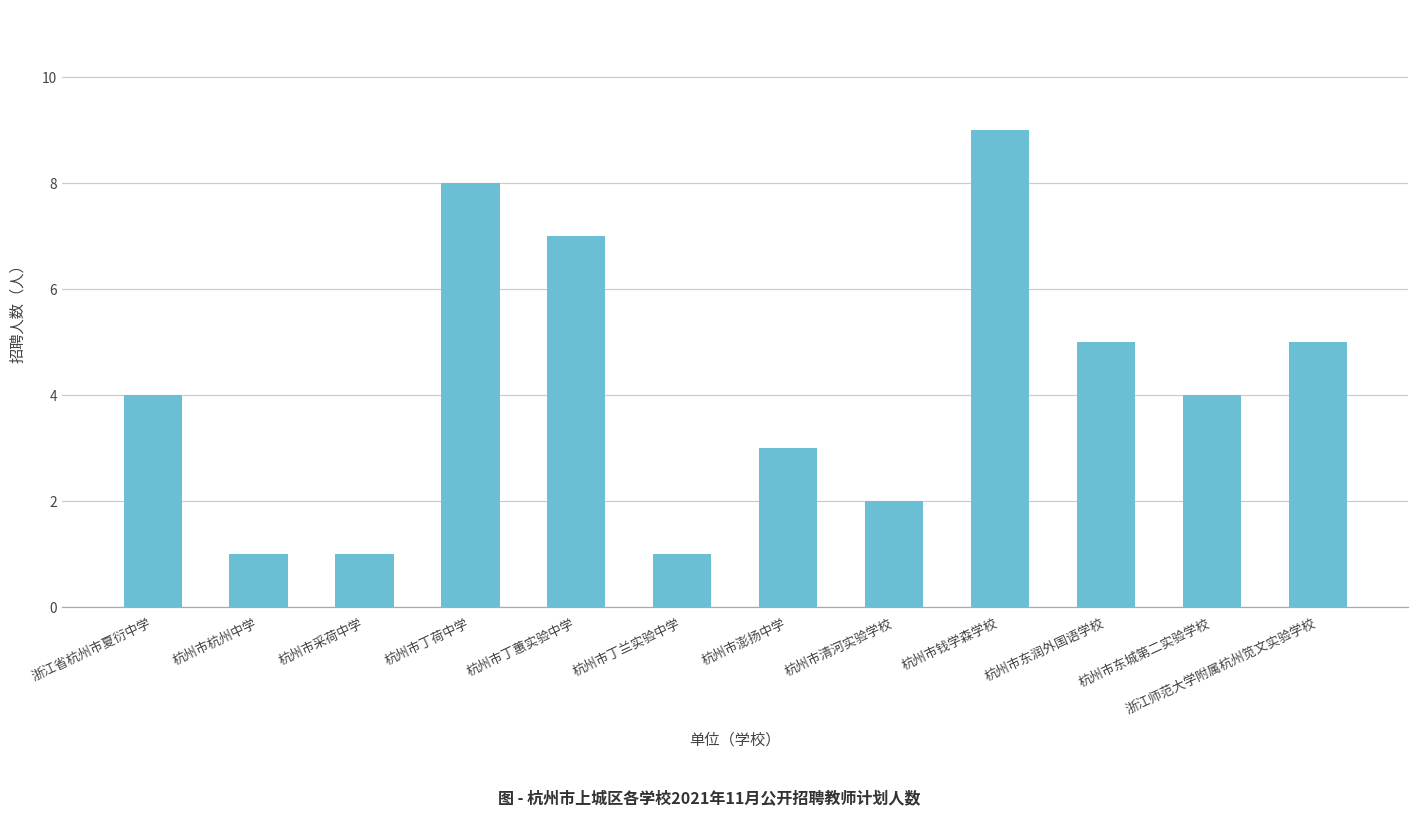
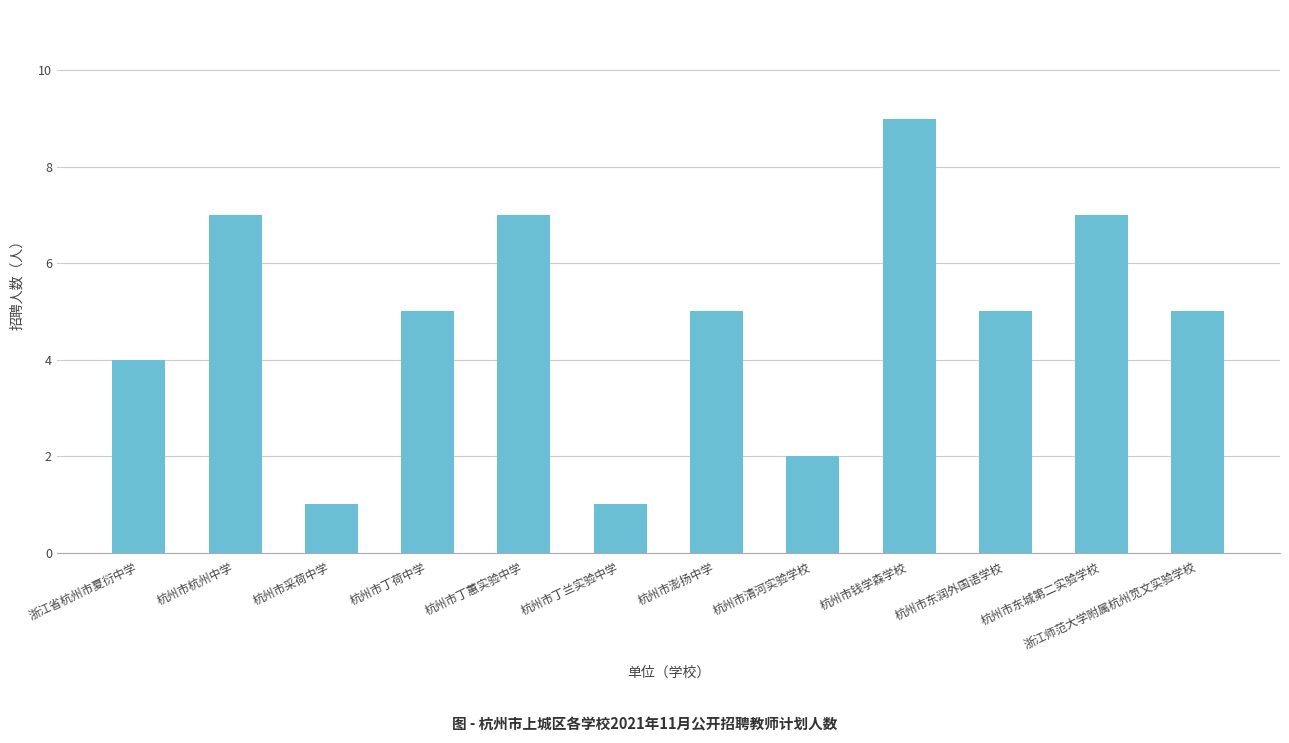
  {
    "浙江省杭州市夏衍中学": 4,
-   "杭州市杭州中学": 1,
+   "杭州市杭州中学": 7,
    "杭州市采荷中学": 1,
-   "杭州市丁荷中学": 8,
+   "杭州市丁荷中学": 5,
    "杭州市丁蕙实验中学": 7,
    "杭州市丁兰实验中学": 1,
-   "杭州市澎扬中学": 3,
+   "杭州市澎扬中学": 5,
    "杭州市清河实验学校": 2,
    "杭州市钱学森学校": 9,
    "杭州市东润外国语学校": 5,
-   "杭州市东城第二实验学校": 4,
+   "杭州市东城第二实验学校": 7,
    "浙江师范大学附属杭州笕文实验学校": 5
  }
